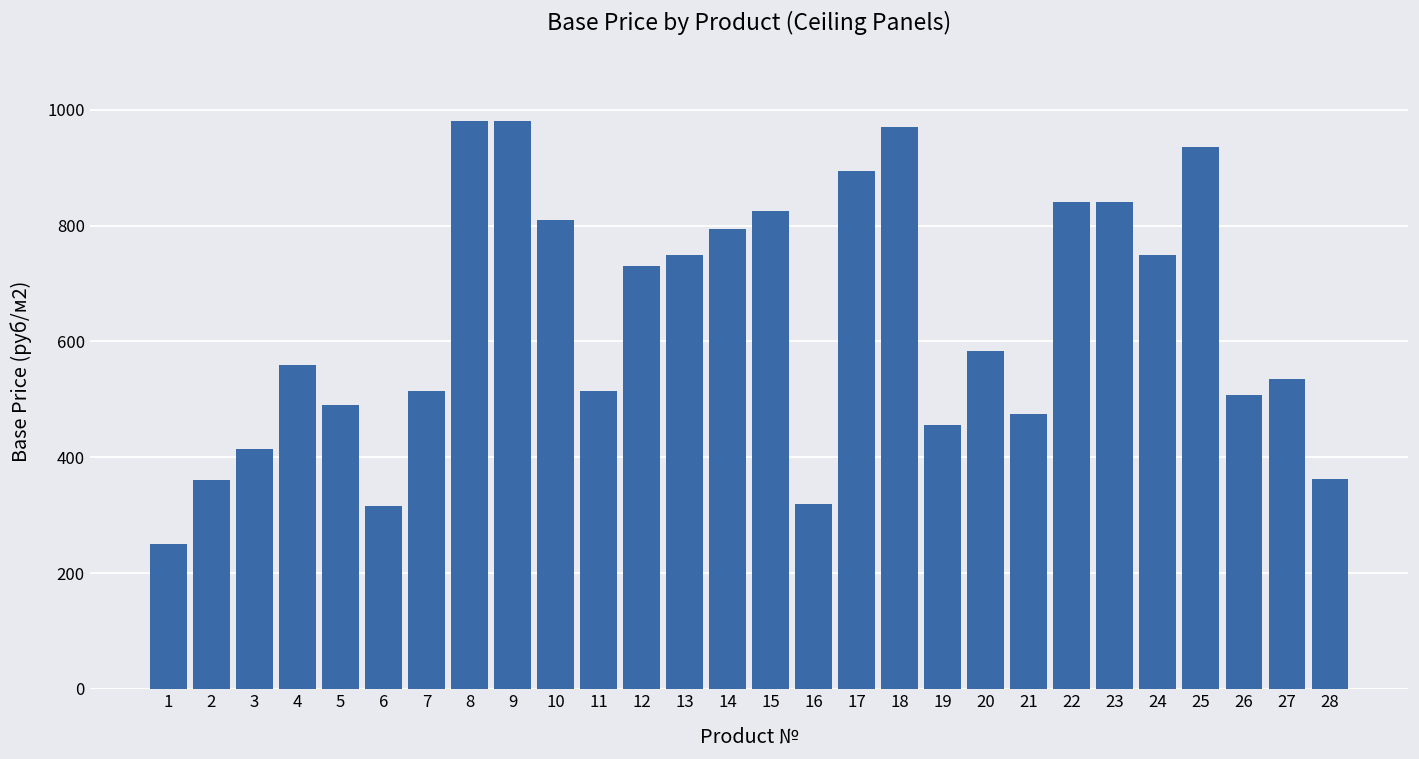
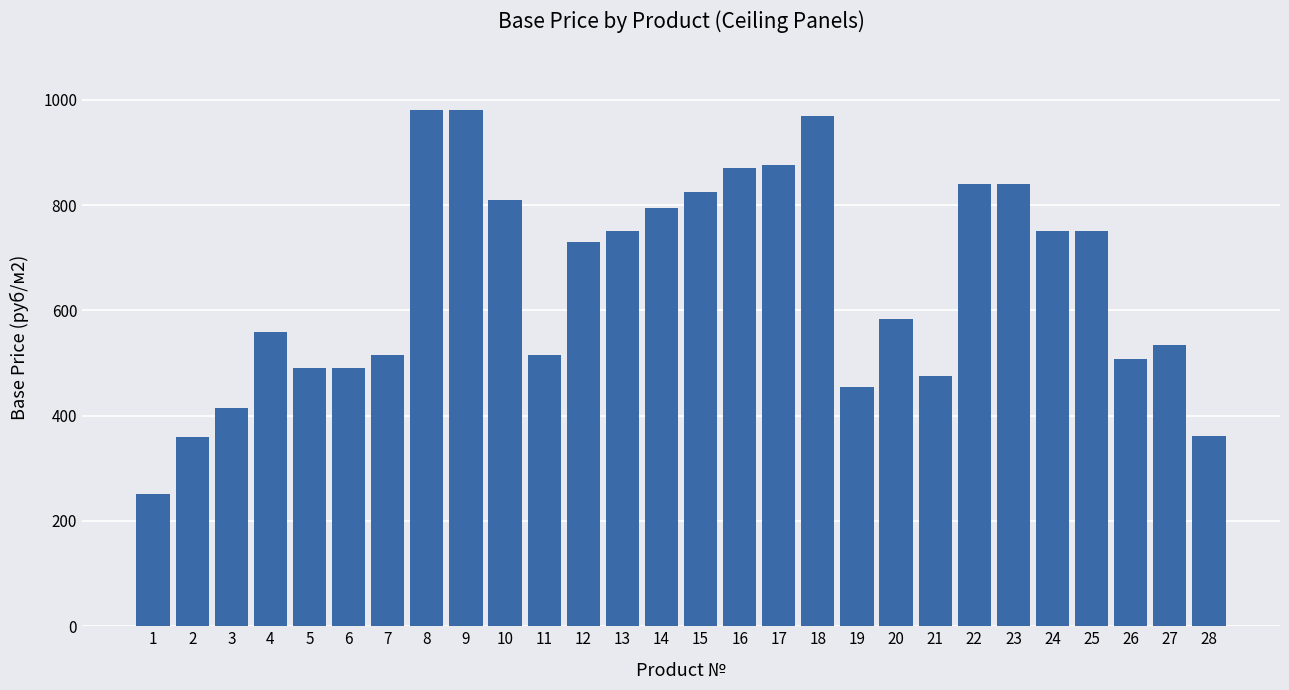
  {
    "1": 250,
    "2": 360,
    "3": 420,
    "4": 560,
    "5": 490,
-   "6": 320,
+   "6": 490,
    "7": 520,
    "8": 980,
    "9": 980,
    "10": 810,
    "11": 520,
    "12": 730,
    "13": 750,
    "14": 800,
    "15": 830,
-   "16": 320,
-   "17": 900,
+   "16": 870,
+   "17": 880,
    "18": 970,
    "19": 460,
    "20": 580,
    "21": 480,
    "22": 840,
    "23": 840,
    "24": 750,
-   "25": 940,
+   "25": 750,
    "26": 510,
    "27": 540,
    "28": 360
  }
